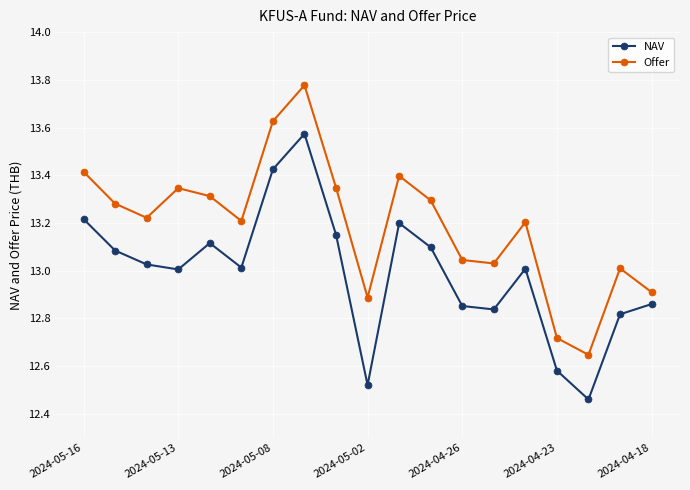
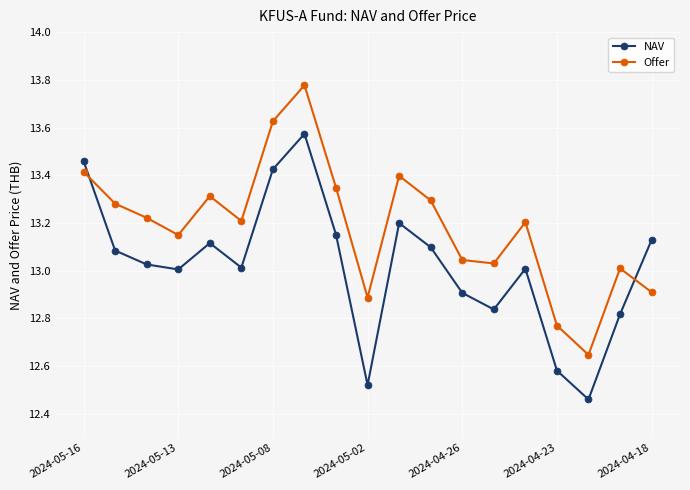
  {
    "NAV": {
-     "2024-05-16": 13.22,
+     "2024-05-16": 13.46,
      "2024-05-13": 13.01,
      "2024-05-08": 13.43,
      "2024-05-02": 12.52,
-     "2024-04-26": 12.85,
+     "2024-04-26": 12.91,
      "2024-04-23": 12.58,
-     "2024-04-18": 12.86
+     "2024-04-18": 13.13
    },
    "Offer": {
      "2024-05-16": 13.41,
-     "2024-05-13": 13.35,
+     "2024-05-13": 13.15,
      "2024-05-08": 13.63,
      "2024-05-02": 12.89,
      "2024-04-26": 13.05,
-     "2024-04-23": 12.72,
+     "2024-04-23": 12.77,
      "2024-04-18": 12.91
    }
  }
